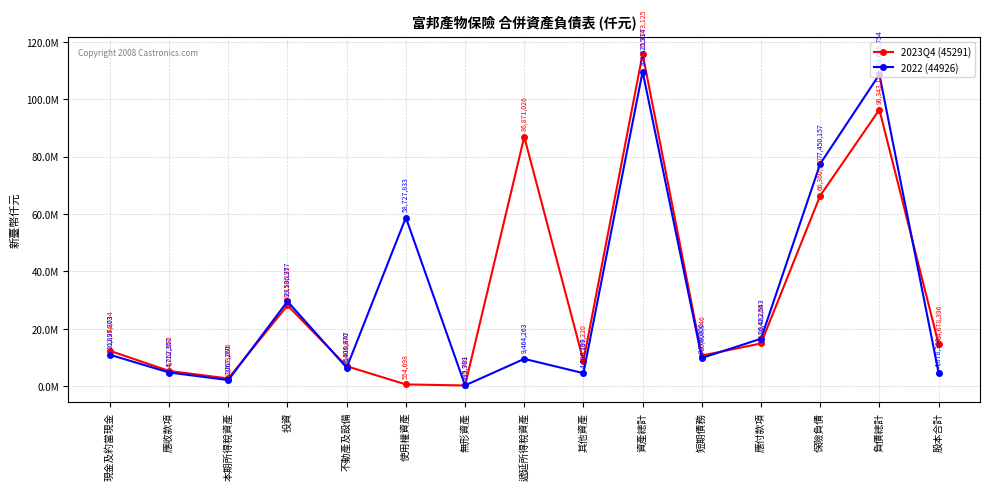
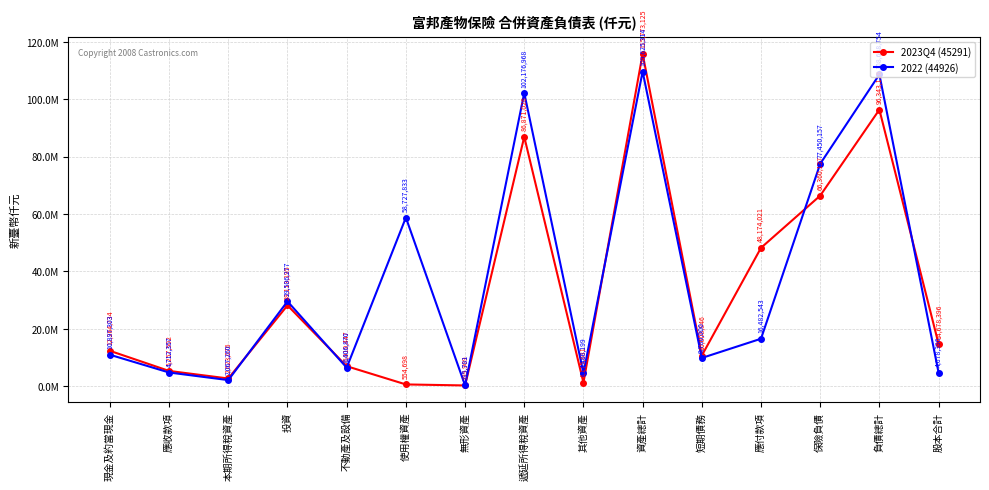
  {
    "2023Q4 (45291)": {
      "使用權資產": "554,698",
      "遞延所得稅資產": "86,871,026",
-     "其他資產": "8,767,220",
-     "應付款項": "14,842,286",
+     "其他資產": "1,175,631",
+     "應付款項": "48,174,021",
      "股本合計": "14,678,396"
    },
    "2022 (44926)": {
      "使用權資產": "58,727,833",
-     "遞延所得稅資產": "9,464,263",
+     "遞延所得稅資產": "102,176,968",
      "應付款項": "16,482,543",
      "保險負債": "77,450,157"
    }
  }
